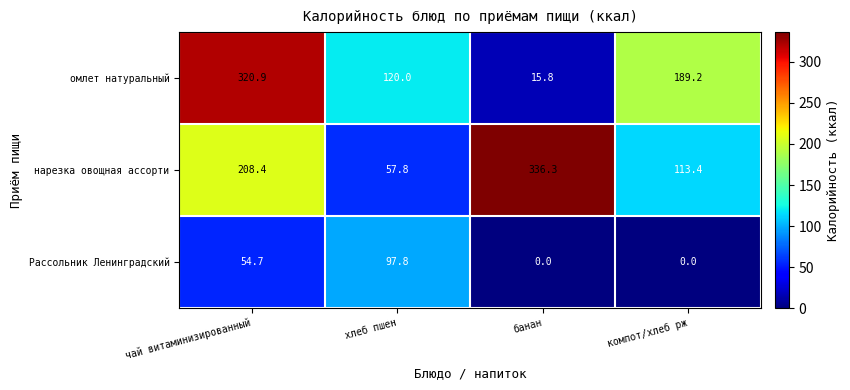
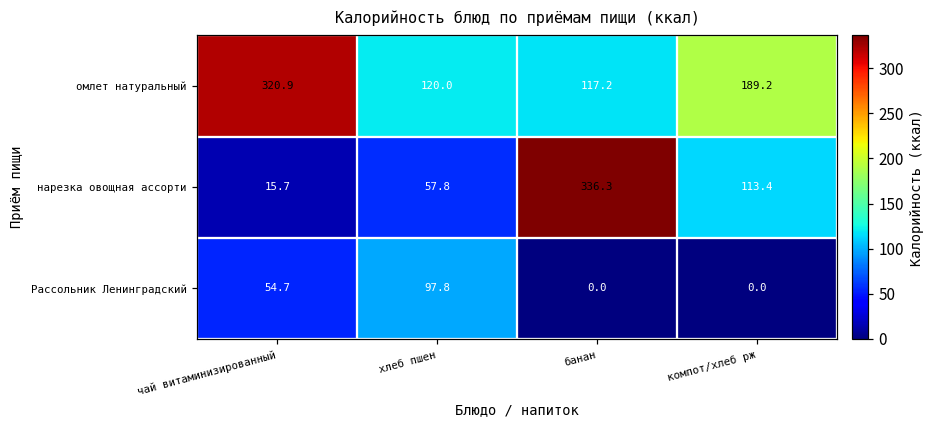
  {
    "омлет натуральный": {
      "чай витаминизированный": 320.9,
      "хлеб пшен": 120.0,
-     "банан": 15.8,
+     "банан": 117.2,
      "компот/хлеб рж": 189.2
    },
    "нарезка овощная ассорти": {
-     "чай витаминизированный": 208.4,
+     "чай витаминизированный": 15.7,
      "хлеб пшен": 57.8,
      "банан": 336.3,
      "компот/хлеб рж": 113.4
    },
    "Рассольник Ленинградский": {
      "чай витаминизированный": 54.7,
      "хлеб пшен": 97.8,
      "банан": 0.0,
      "компот/хлеб рж": 0.0
    }
  }
